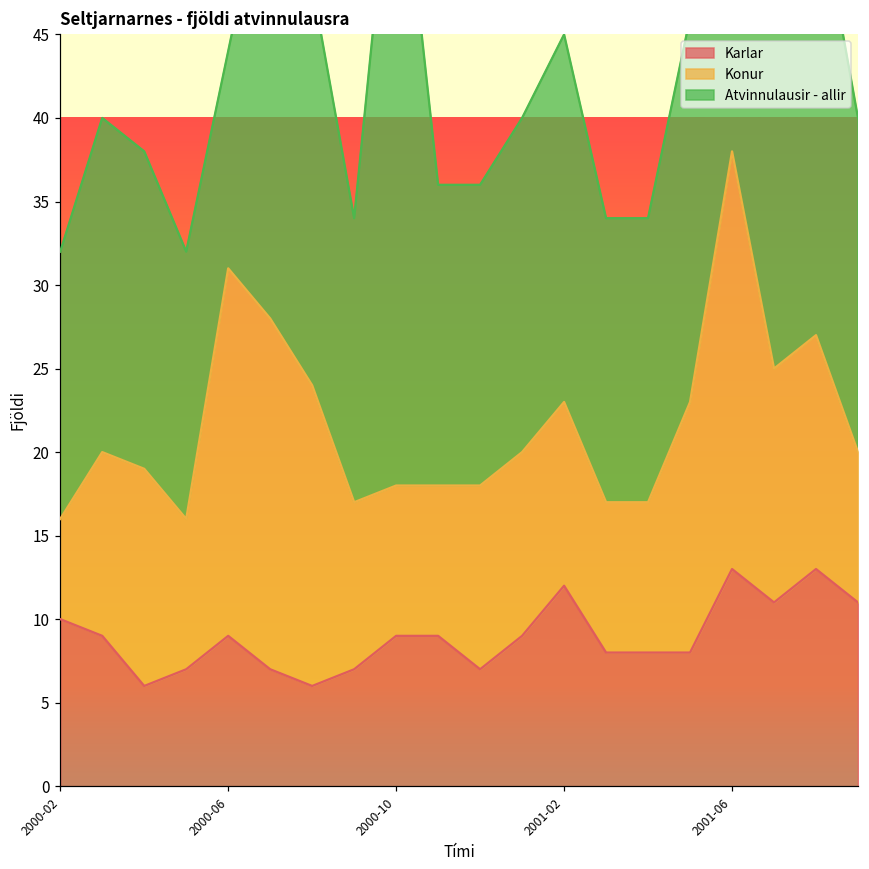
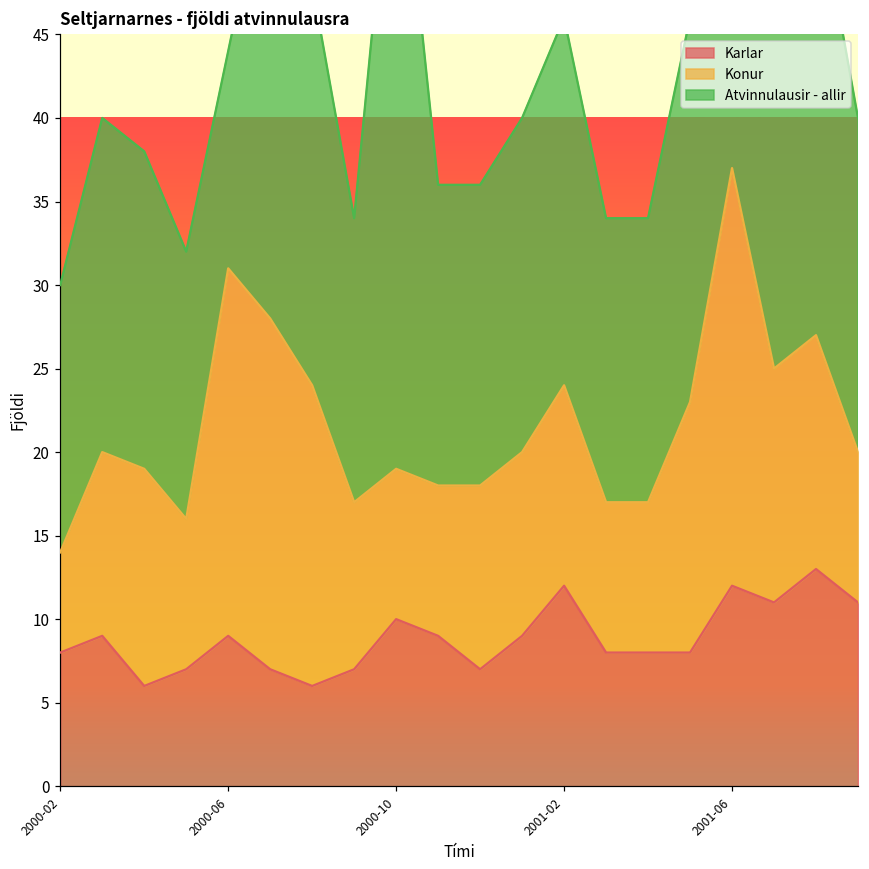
  {
    "Karlar": {
-     "2000-02": 10,
+     "2000-02": 8,
      "2000-06": 9,
-     "2000-10": 9,
+     "2000-10": 10,
      "2001-02": 12,
-     "2001-06": 13
+     "2001-06": 12
    },
    "Konur": {
      "2000-02": 6,
      "2000-06": 22,
      "2000-10": 9,
-     "2001-02": 11,
+     "2001-02": 12,
      "2001-06": 25
    },
    "Atvinnulausir - allir": {
      "2000-02": 16,
      "2000-06": 13
    }
  }
